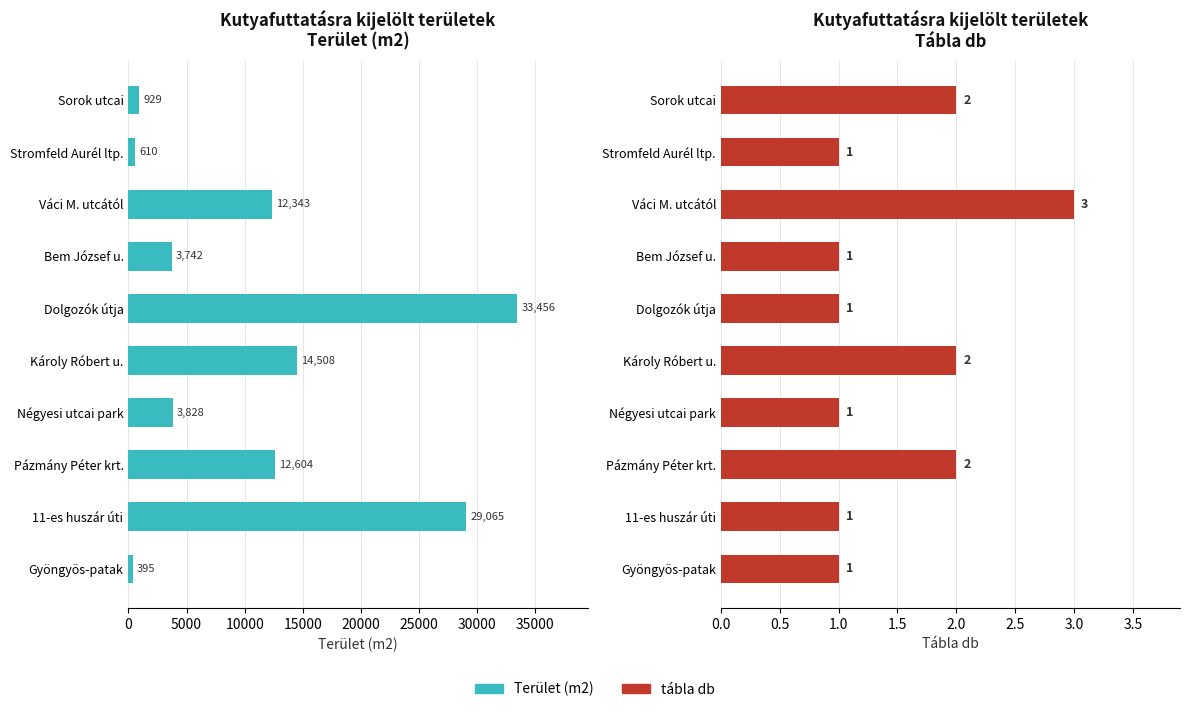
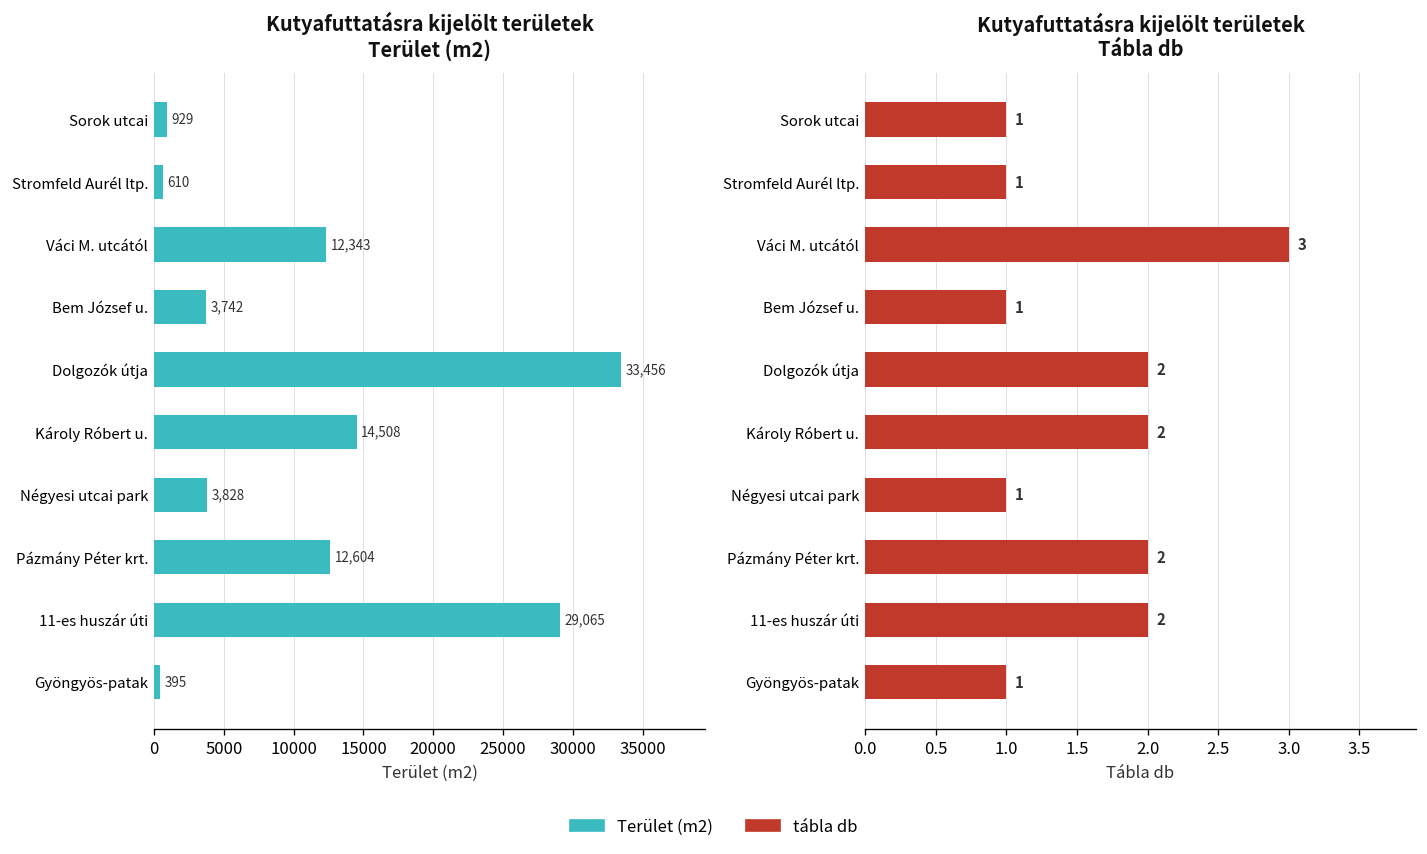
  {
    "Kutyafuttatásra kijelölt területek Terület (m2)": {
      "Sorok utcai": "929",
      "Stromfeld Aurél ltp.": "610",
      "Váci M. utcától": "12,343",
      "Bem József u.": "3,742",
      "Dolgozók útja": "33,456",
      "Károly Róbert u.": "14,508",
      "Négyesi utcai park": "3,828",
      "Pázmány Péter krt.": "12,604",
      "11-es huszár úti": "29,065",
      "Gyöngyös-patak": "395"
    },
    "Kutyafuttatásra kijelölt területek Tábla db": {
-     "Sorok utcai": "2",
+     "Sorok utcai": "1",
      "Stromfeld Aurél ltp.": "1",
      "Váci M. utcától": "3",
      "Bem József u.": "1",
-     "Dolgozók útja": "1",
+     "Dolgozók útja": "2",
      "Károly Róbert u.": "2",
      "Négyesi utcai park": "1",
      "Pázmány Péter krt.": "2",
-     "11-es huszár úti": "1",
+     "11-es huszár úti": "2",
      "Gyöngyös-patak": "1"
    }
  }
